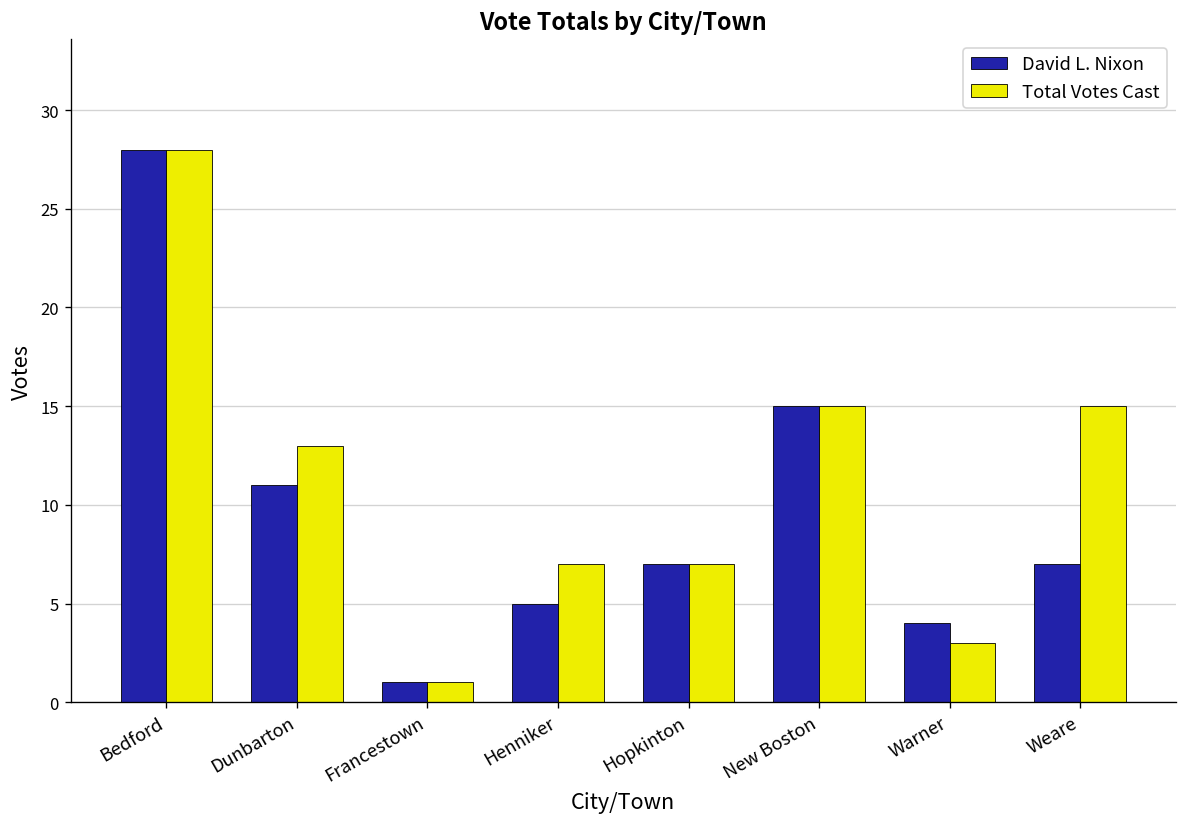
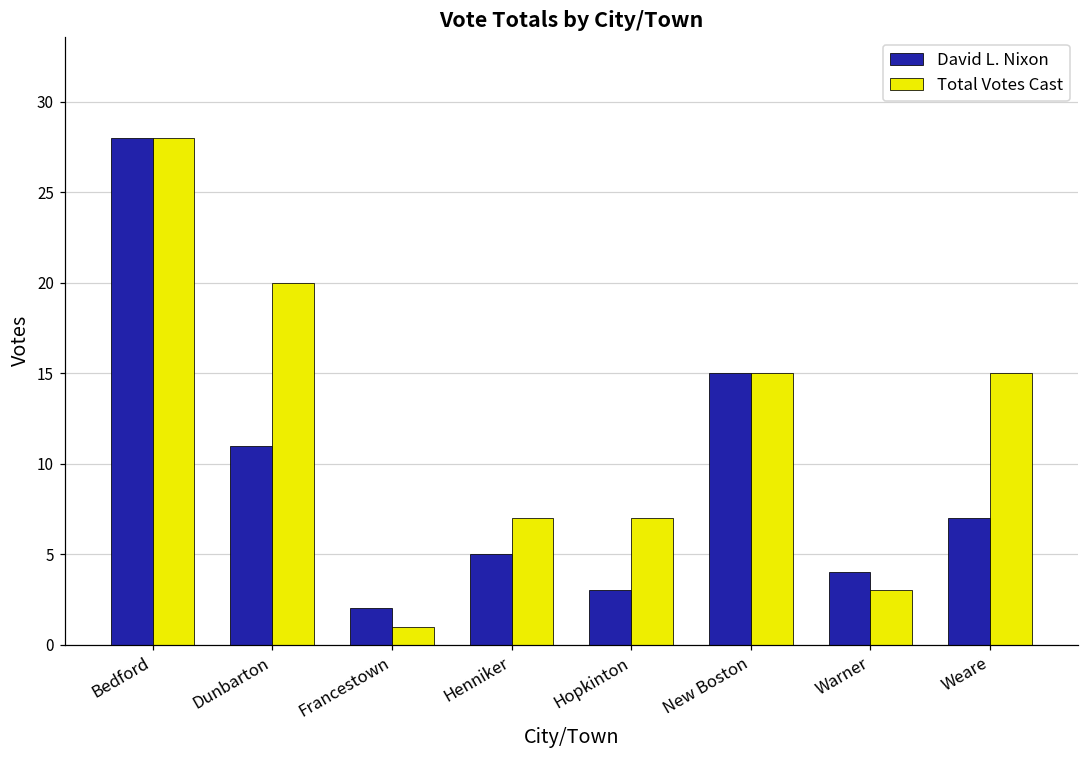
  {
    "David L. Nixon": {
      "Bedford": 28,
      "Dunbarton": 11,
-     "Francestown": 1,
+     "Francestown": 2,
      "Henniker": 5,
-     "Hopkinton": 7,
+     "Hopkinton": 3,
      "New Boston": 15,
      "Warner": 4,
      "Weare": 7
    },
    "Total Votes Cast": {
      "Bedford": 28,
-     "Dunbarton": 13,
+     "Dunbarton": 20,
      "Francestown": 1,
      "Henniker": 7,
      "Hopkinton": 7,
      "New Boston": 15,
      "Warner": 3,
      "Weare": 15
    }
  }
